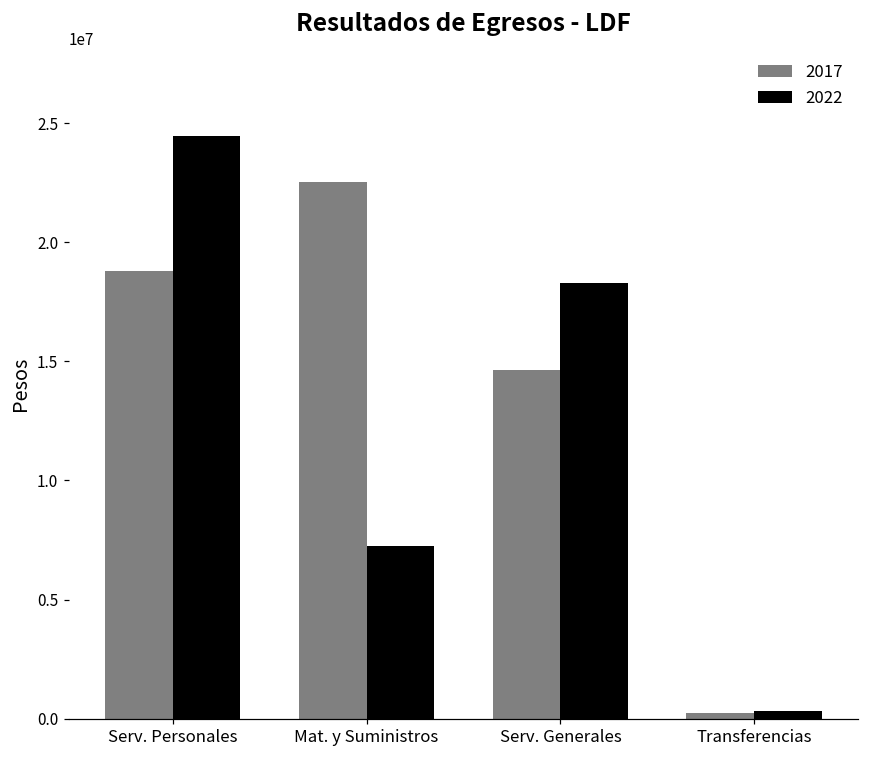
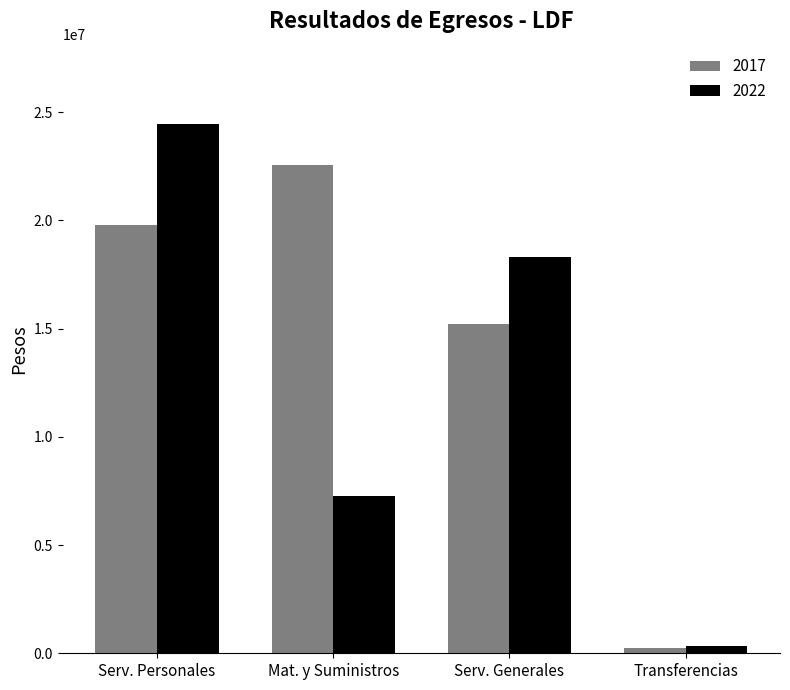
  {
    "2017": {
-     "Serv. Personales": 18800000,
+     "Serv. Personales": 19800000,
      "Mat. y Suministros": 22500000,
-     "Serv. Generales": 14600000,
+     "Serv. Generales": 15200000,
      "Transferencias": 200000
    },
    "2022": {
      "Serv. Personales": 24400000,
      "Mat. y Suministros": 7300000,
      "Serv. Generales": 18300000,
      "Transferencias": 300000
    }
  }
